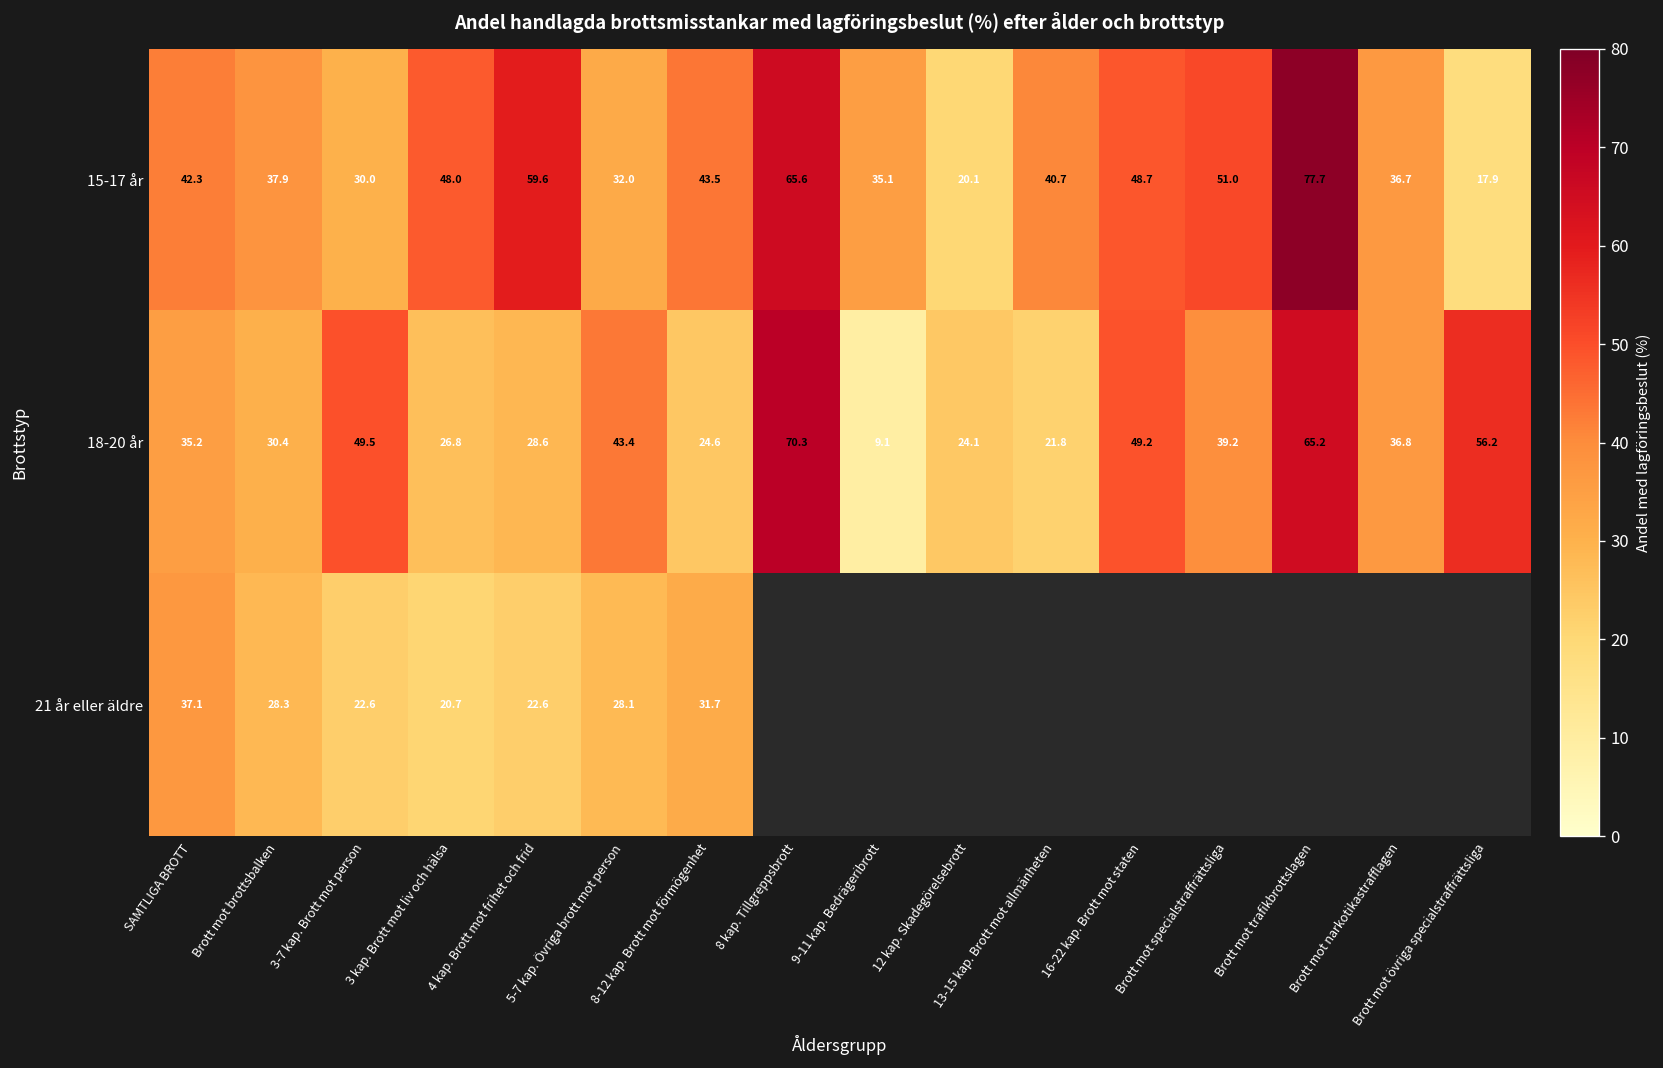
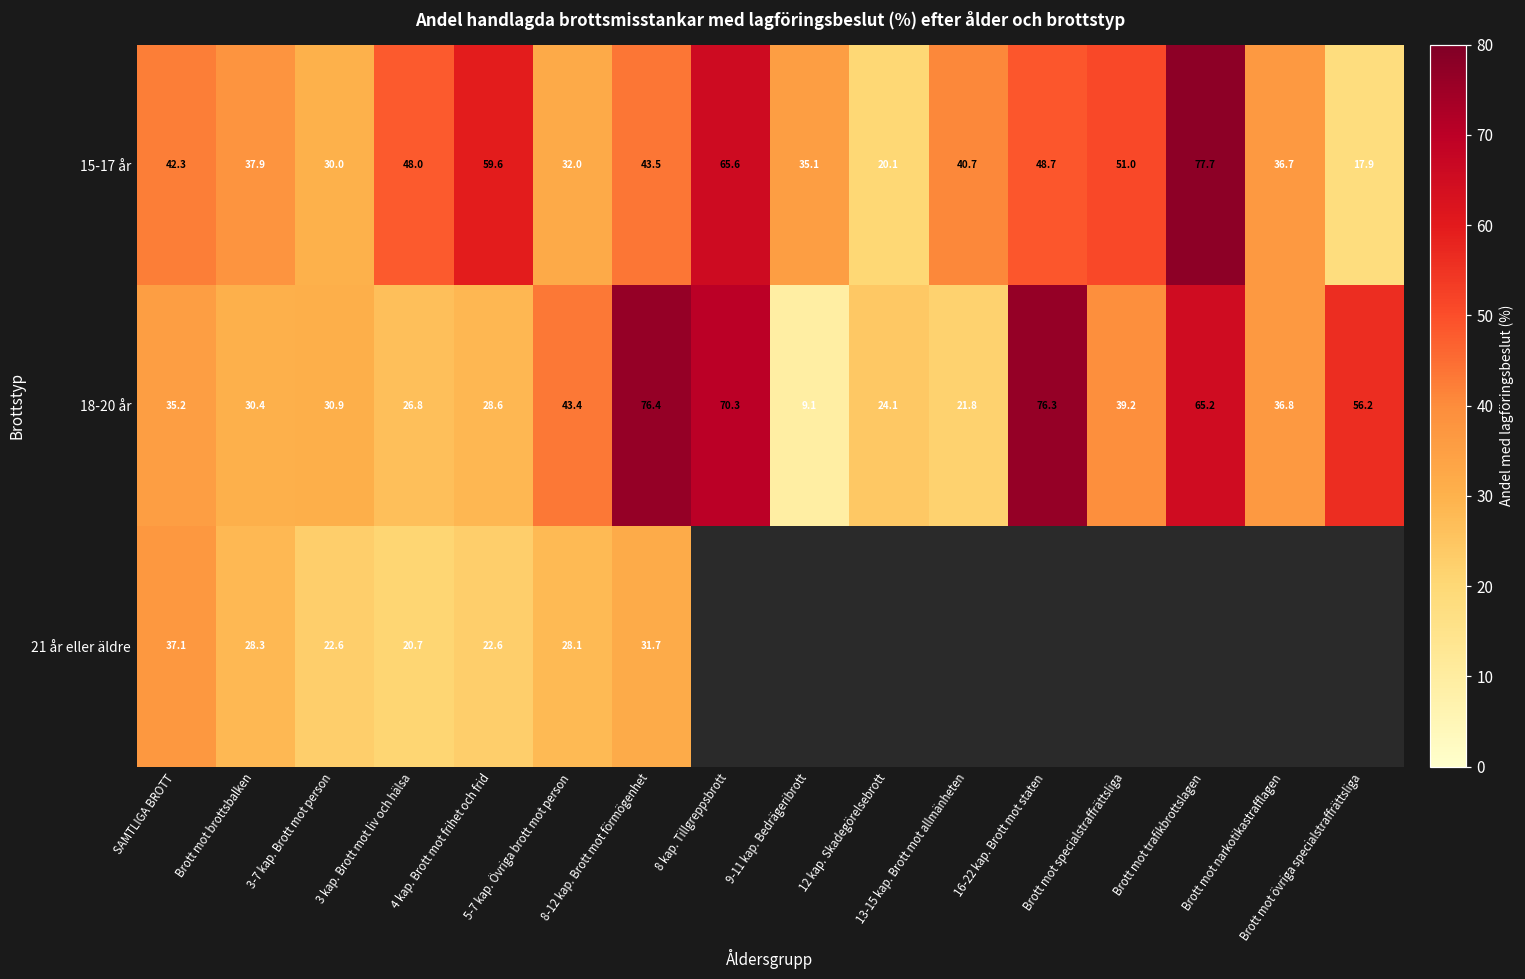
  {
    "15-17 år": {
      "SAMTLIGA BROTT": 42.3,
      "Brott mot brottsbalken": 37.9,
      "3-7 kap. Brott mot person": 30.0,
      "3 kap. Brott mot liv och hälsa": 48.0,
      "4 kap. Brott mot frihet och frid": 59.6,
      "5-7 kap. Övriga brott mot person": 32.0,
      "8-12 kap. Brott mot förmögenhet": 43.5,
      "8 kap. Tillgreppsbrott": 65.6,
      "9-11 kap. Bedrägeribrott": 35.1,
      "12 kap. Skadegörelsebrott": 20.1,
      "13-15 kap. Brott mot allmänheten": 40.7,
      "16-22 kap. Brott mot staten": 48.7,
      "Brott mot specialstraffrättsliga": 51.0,
      "Brott mot trafikbrottslagen": 77.7,
      "Brott mot narkotikastrafflagen": 36.7,
      "Brott mot övriga specialstraffrättsliga": 17.9
    },
    "18-20 år": {
      "SAMTLIGA BROTT": 35.2,
      "Brott mot brottsbalken": 30.4,
-     "3-7 kap. Brott mot person": 49.5,
+     "3-7 kap. Brott mot person": 30.9,
      "3 kap. Brott mot liv och hälsa": 26.8,
      "4 kap. Brott mot frihet och frid": 28.6,
      "5-7 kap. Övriga brott mot person": 43.4,
-     "8-12 kap. Brott mot förmögenhet": 24.6,
+     "8-12 kap. Brott mot förmögenhet": 76.4,
      "8 kap. Tillgreppsbrott": 70.3,
      "9-11 kap. Bedrägeribrott": 9.1,
      "12 kap. Skadegörelsebrott": 24.1,
      "13-15 kap. Brott mot allmänheten": 21.8,
-     "16-22 kap. Brott mot staten": 49.2,
+     "16-22 kap. Brott mot staten": 76.3,
      "Brott mot specialstraffrättsliga": 39.2,
      "Brott mot trafikbrottslagen": 65.2,
      "Brott mot narkotikastrafflagen": 36.8,
      "Brott mot övriga specialstraffrättsliga": 56.2
    },
    "21 år eller äldre": {
      "SAMTLIGA BROTT": 37.1,
      "Brott mot brottsbalken": 28.3,
      "3-7 kap. Brott mot person": 22.6,
      "3 kap. Brott mot liv och hälsa": 20.7,
      "4 kap. Brott mot frihet och frid": 22.6,
      "5-7 kap. Övriga brott mot person": 28.1,
      "8-12 kap. Brott mot förmögenhet": 31.7
    }
  }
